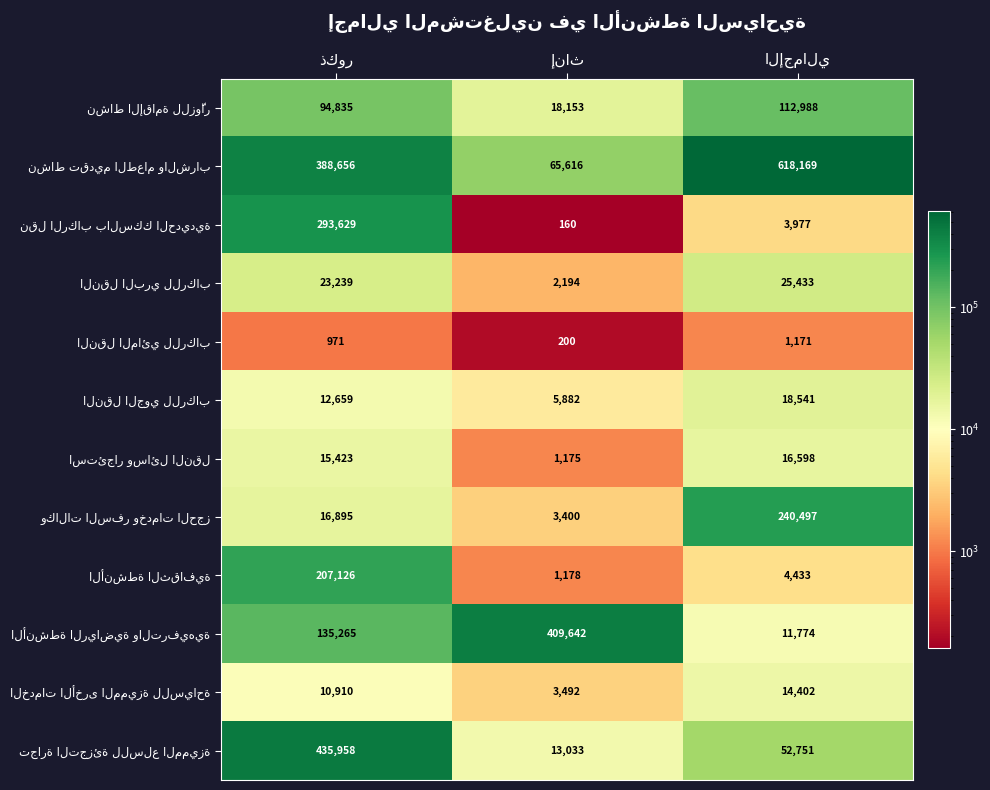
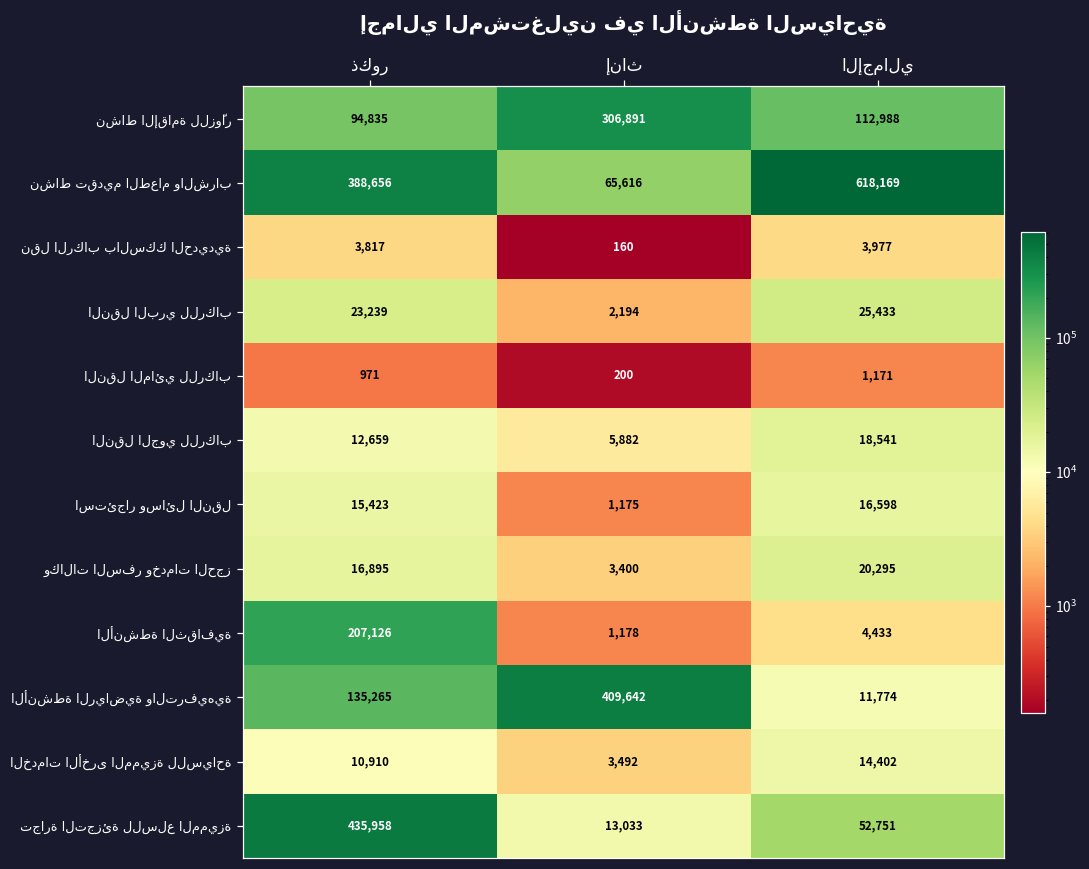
  {
    "نشاط الإقامة للزوّار": {
      "ذكور": "94,835",
-     "إناث": "18,153",
+     "إناث": "306,891",
      "الإجمالي": "112,988"
    },
    "نشاط تقديم الطعام والشراب": {
      "ذكور": "388,656",
      "إناث": "65,616",
      "الإجمالي": "618,169"
    },
    "نقل الركاب بالسكك الحديدية": {
-     "ذكور": "293,629",
+     "ذكور": "3,817",
      "إناث": "160",
      "الإجمالي": "3,977"
    },
    "النقل البري للركاب": {
      "ذكور": "23,239",
      "إناث": "2,194",
      "الإجمالي": "25,433"
    },
    "النقل المائي للركاب": {
      "ذكور": "971",
      "إناث": "200",
      "الإجمالي": "1,171"
    },
    "النقل الجوي للركاب": {
      "ذكور": "12,659",
      "إناث": "5,882",
      "الإجمالي": "18,541"
    },
    "استئجار وسائل النقل": {
      "ذكور": "15,423",
      "إناث": "1,175",
      "الإجمالي": "16,598"
    },
    "وكالات السفر وخدمات الحجز": {
      "ذكور": "16,895",
      "إناث": "3,400",
-     "الإجمالي": "240,497"
+     "الإجمالي": "20,295"
    },
    "الأنشطة الثقافية": {
      "ذكور": "207,126",
      "إناث": "1,178",
      "الإجمالي": "4,433"
    },
    "الأنشطة الرياضية والترفيهية": {
      "ذكور": "135,265",
      "إناث": "409,642",
      "الإجمالي": "11,774"
    },
    "الخدمات الأخرى المميزة للسياحة": {
      "ذكور": "10,910",
      "إناث": "3,492",
      "الإجمالي": "14,402"
    },
    "تجارة التجزئة للسلع المميزة": {
      "ذكور": "435,958",
      "إناث": "13,033",
      "الإجمالي": "52,751"
    }
  }
